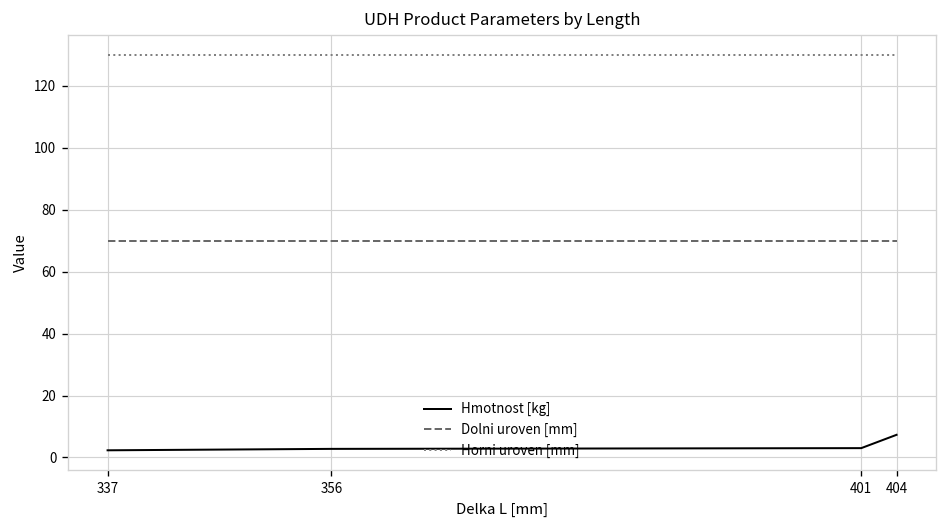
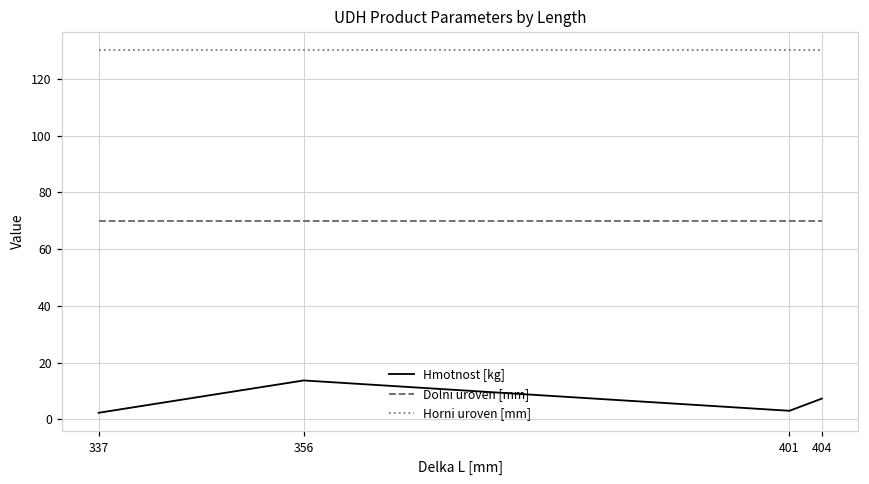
  {
    "Hmotnost [kg]": {
      "337": 2,
-     "356": 3,
+     "356": 14,
      "401": 3,
      "404": 7
    }
  }
